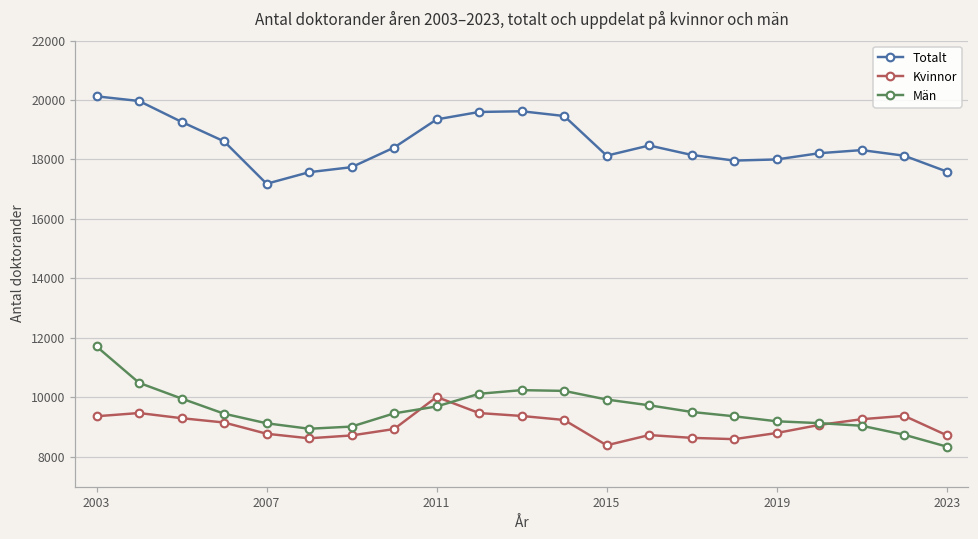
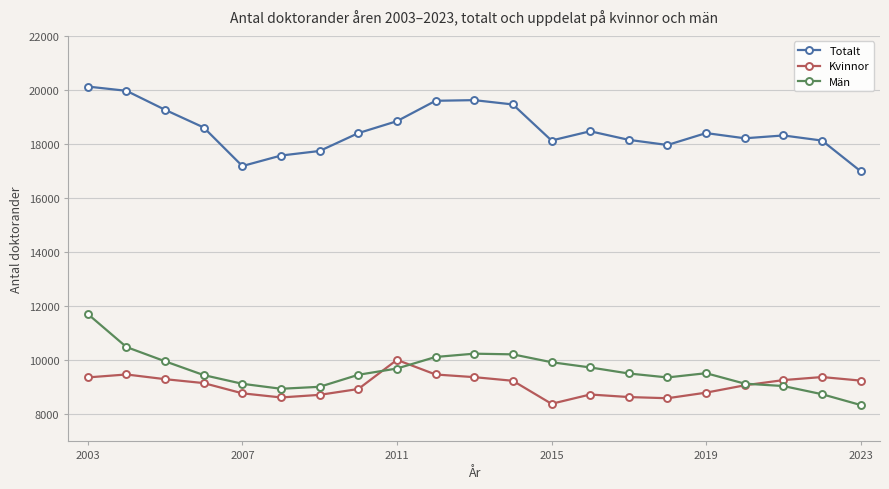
  {
    "Totalt": {
      "2003": 20100,
      "2007": 17200,
-     "2011": 19300,
+     "2011": 18800,
      "2015": 18100,
-     "2019": 18000,
-     "2023": 17600
+     "2019": 18400,
+     "2023": 17000
    },
    "Kvinnor": {
      "2003": 9400,
      "2007": 8800,
      "2011": 10000,
      "2015": 8400,
      "2019": 8800,
-     "2023": 8700
+     "2023": 9200
    },
    "Män": {
      "2003": 11700,
      "2007": 9100,
      "2011": 9700,
      "2015": 9900,
-     "2019": 9200,
+     "2019": 9500,
      "2023": 8300
    }
  }
